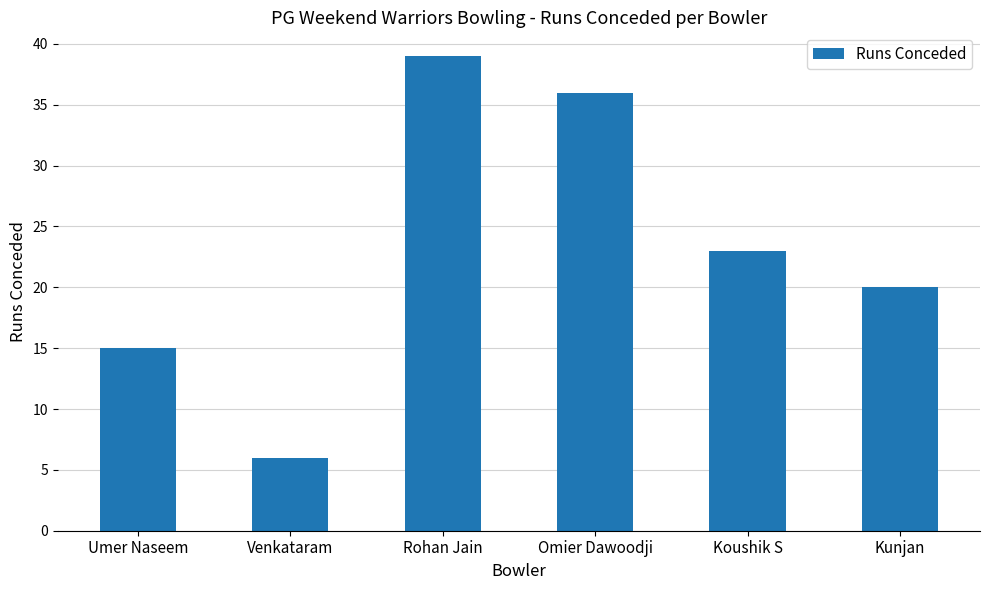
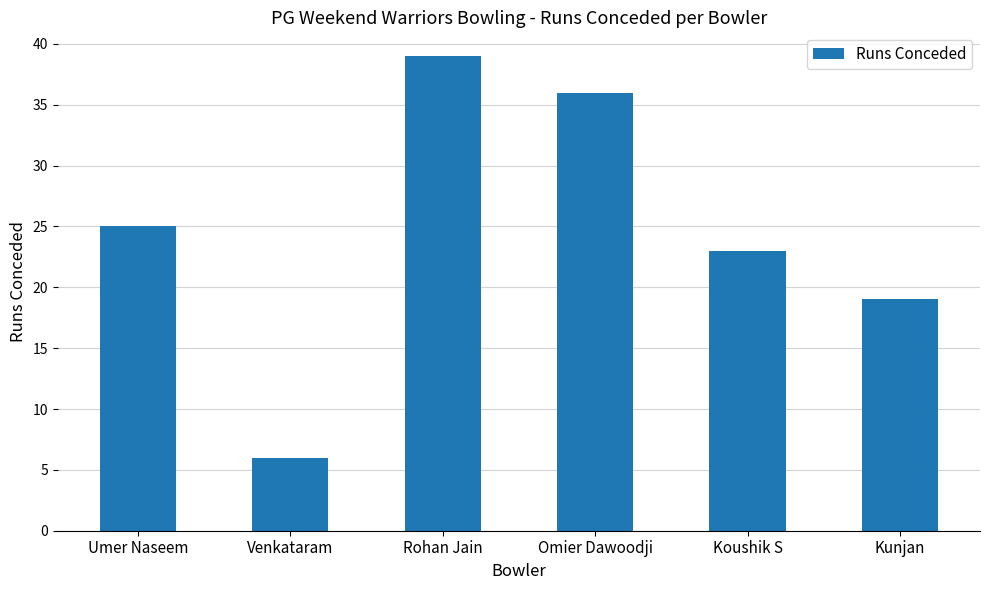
  {
-   "Umer Naseem": 15,
+   "Umer Naseem": 25,
    "Venkataram": 6,
    "Rohan Jain": 39,
    "Omier Dawoodji": 36,
    "Koushik S": 23,
-   "Kunjan": 20
+   "Kunjan": 19
  }
